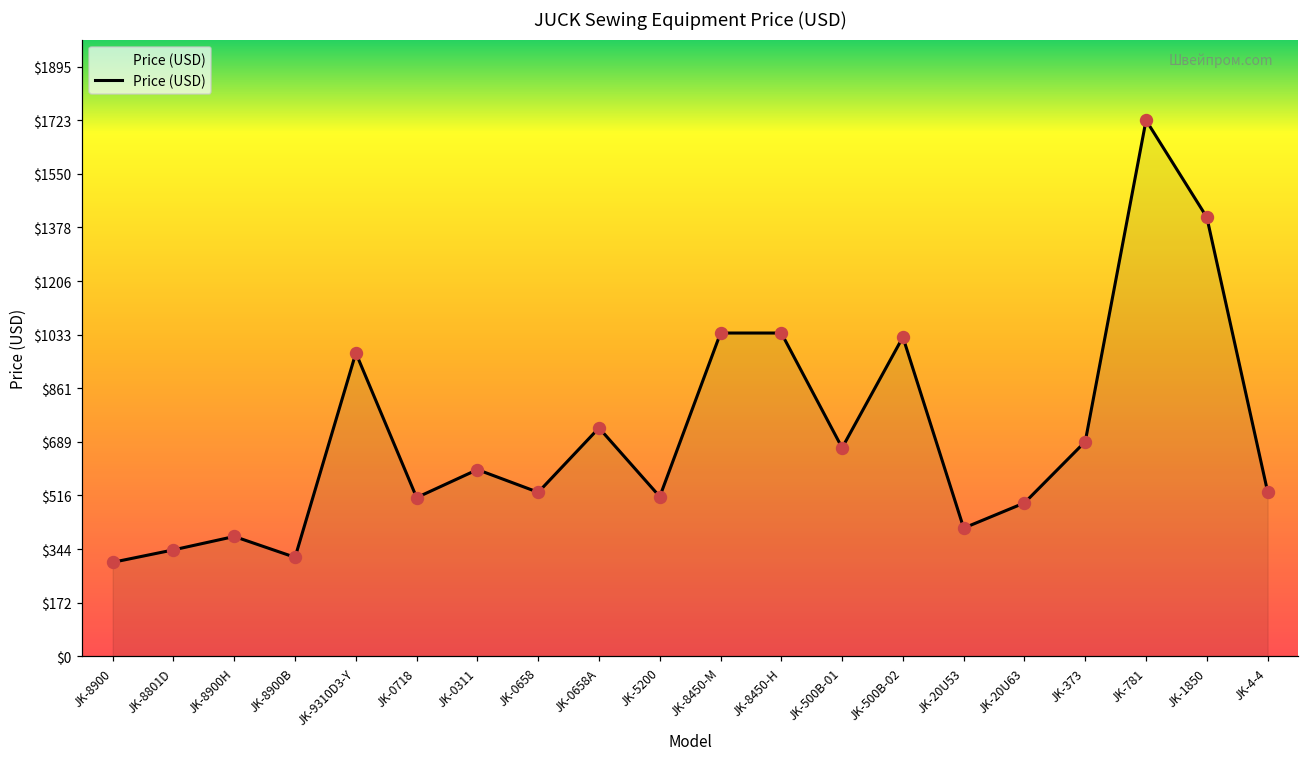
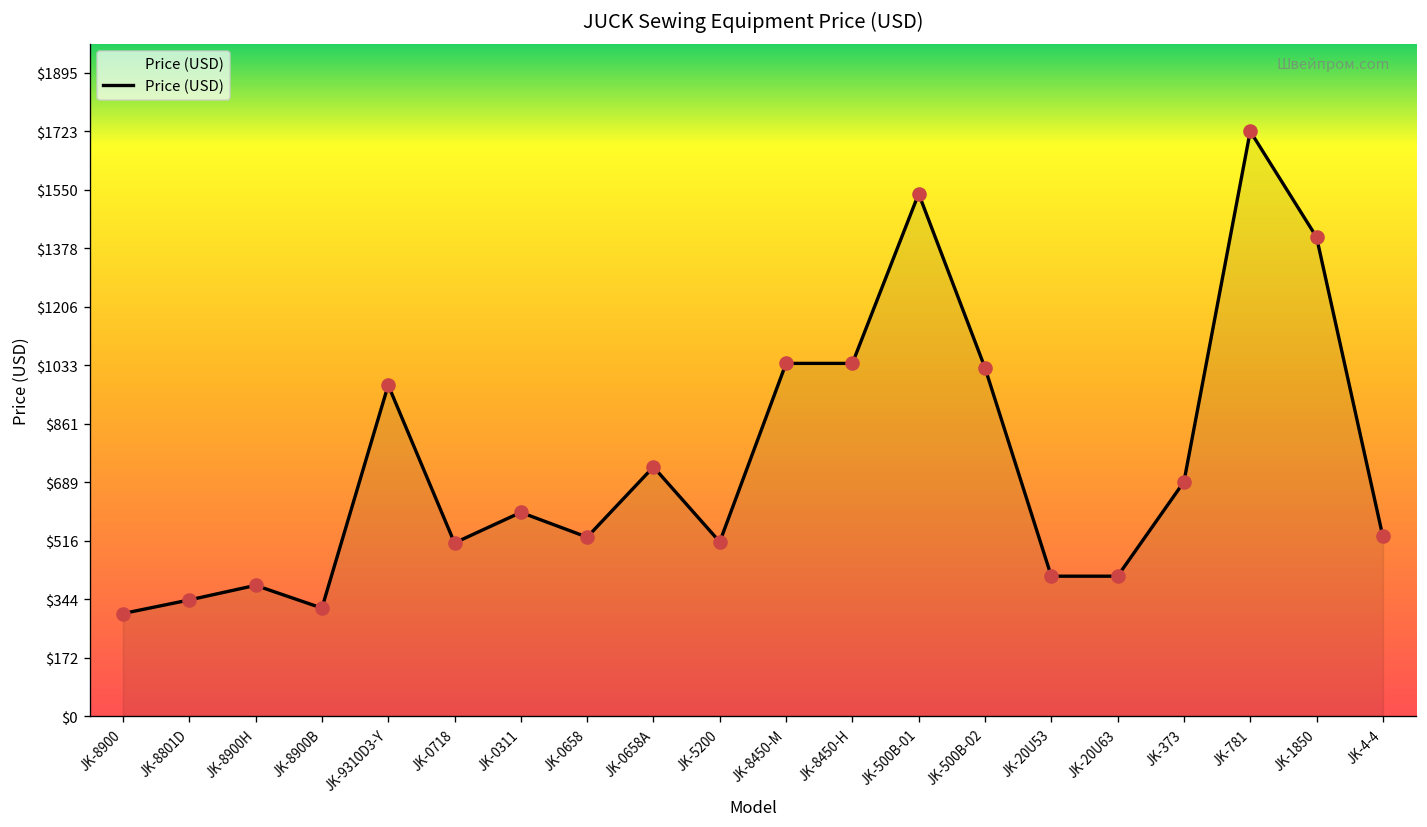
  {
    "JK-8900": "$300",
    "JK-8801D": "$340",
    "JK-8900H": "$390",
    "JK-8900B": "$320",
    "JK-9310D3-Y": "$980",
    "JK-0718": "$510",
    "JK-0311": "$600",
    "JK-0658": "$530",
    "JK-0658A": "$730",
    "JK-5200": "$510",
    "JK-8450-M": "$1040",
    "JK-8450-H": "$1040",
-   "JK-500B-01": "$670",
+   "JK-500B-01": "$1540",
    "JK-500B-02": "$1030",
    "JK-20U53": "$410",
-   "JK-20U63": "$490",
+   "JK-20U63": "$410",
    "JK-373": "$690",
    "JK-781": "$1720",
    "JK-1850": "$1410",
    "JK-4-4": "$530"
  }
